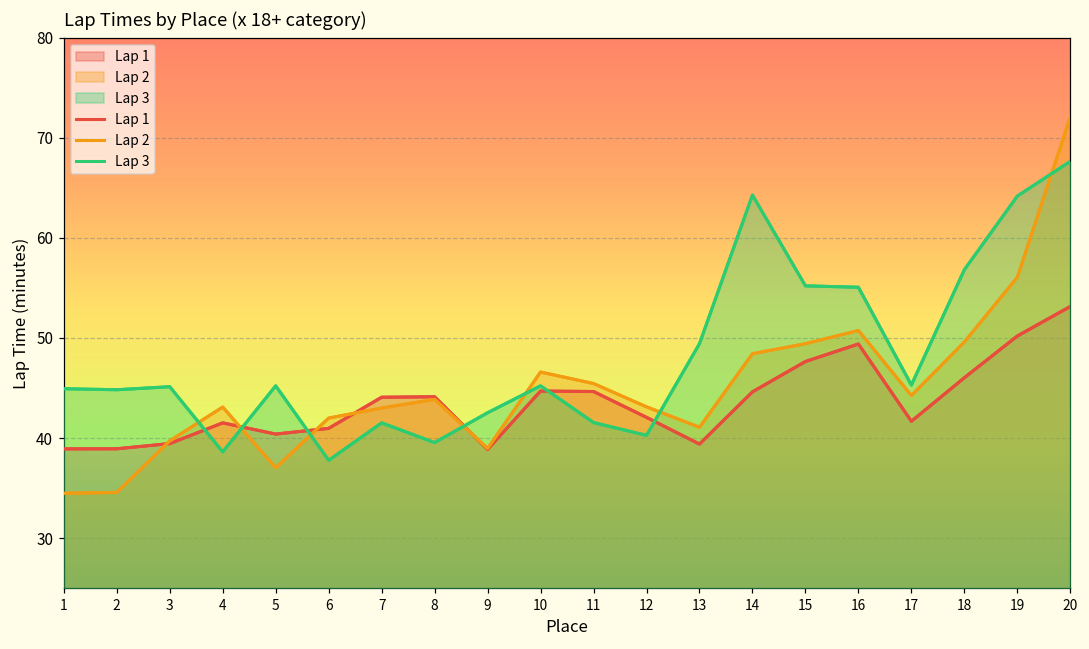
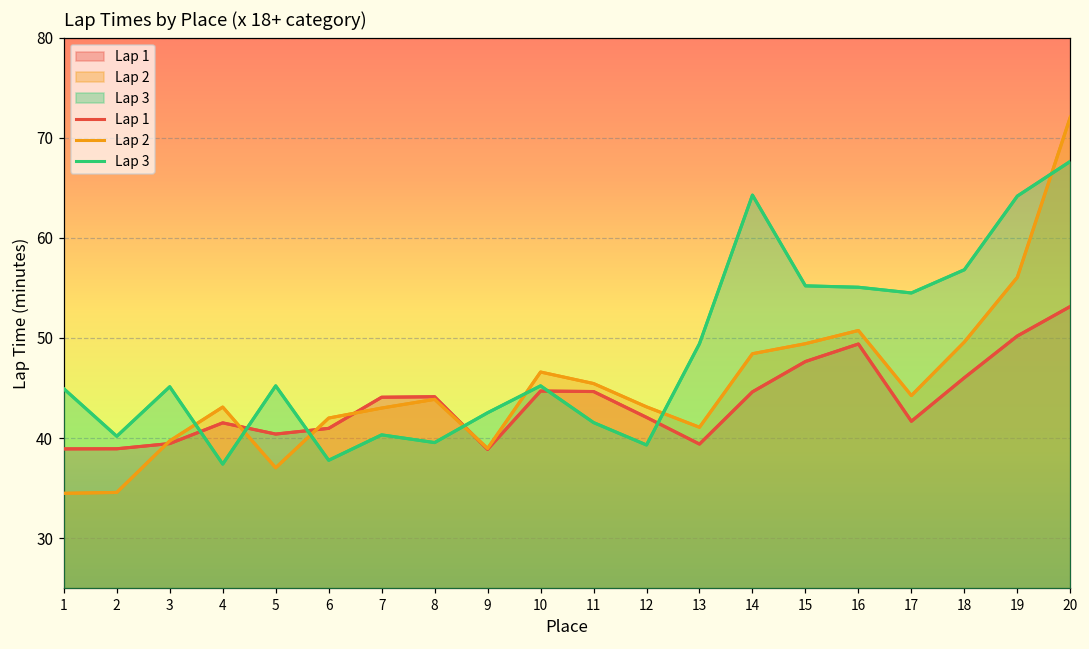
  {
    "Lap 3": {
      "1": 45,
-     "2": 45,
+     "2": 40,
      "3": 45,
-     "4": 39,
+     "4": 37,
      "5": 45,
      "6": 38,
-     "7": 42,
+     "7": 40,
      "8": 40,
      "9": 43,
      "10": 45,
      "11": 42,
-     "12": 40,
+     "12": 39,
      "13": 49,
      "14": 64,
      "15": 55,
      "16": 55,
-     "17": 45,
+     "17": 55,
      "18": 57,
      "19": 64,
      "20": 68
    }
  }
